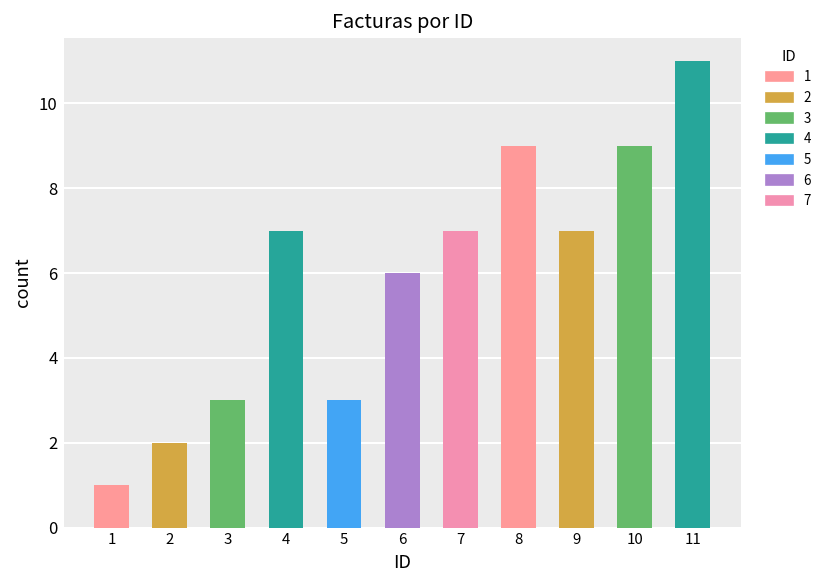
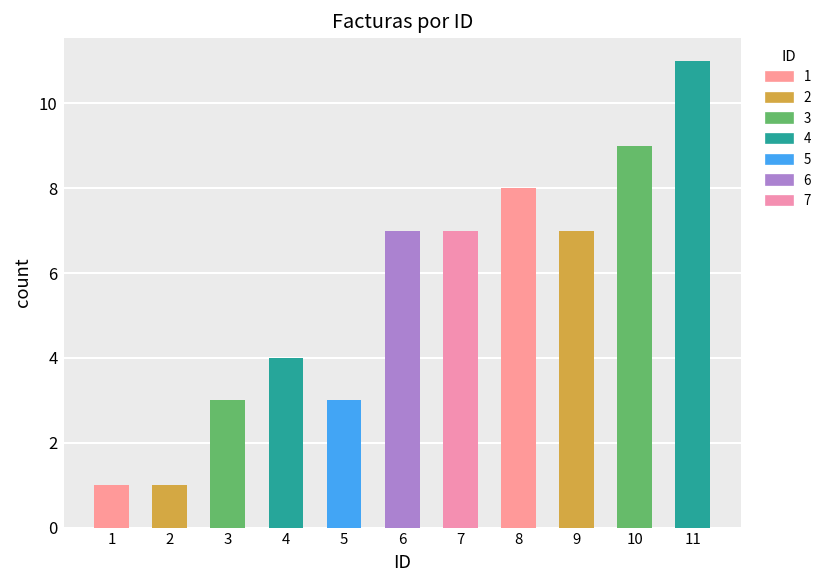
  {
    "1": 1,
-   "2": 2,
+   "2": 1,
    "3": 3,
-   "4": 7,
+   "4": 4,
    "5": 3,
-   "6": 6,
+   "6": 7,
    "7": 7,
-   "8": 9,
+   "8": 8,
    "9": 7,
    "10": 9,
    "11": 11
  }
